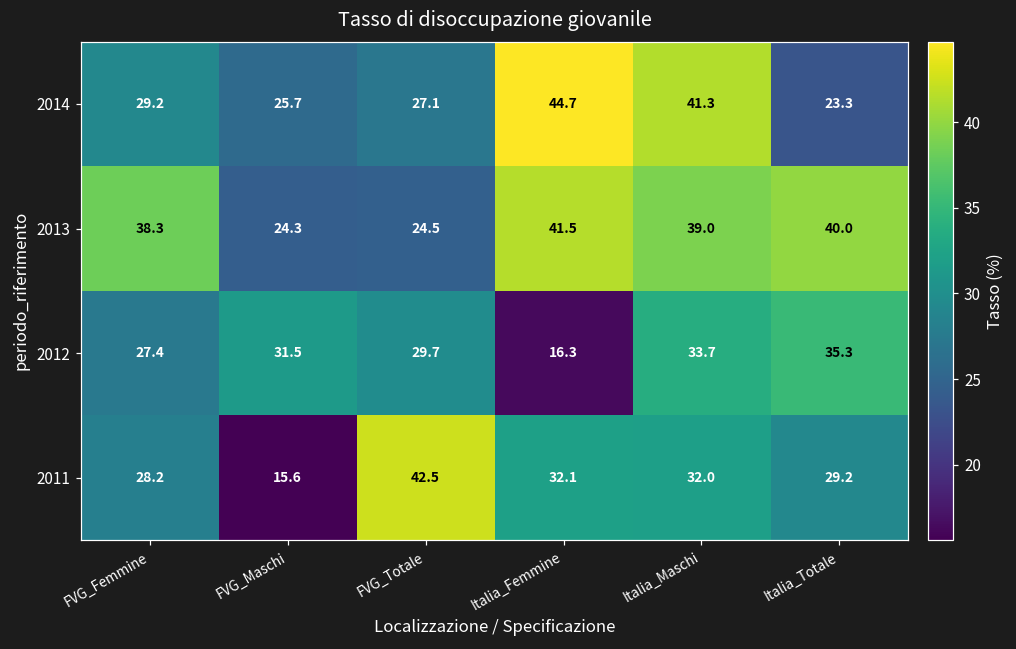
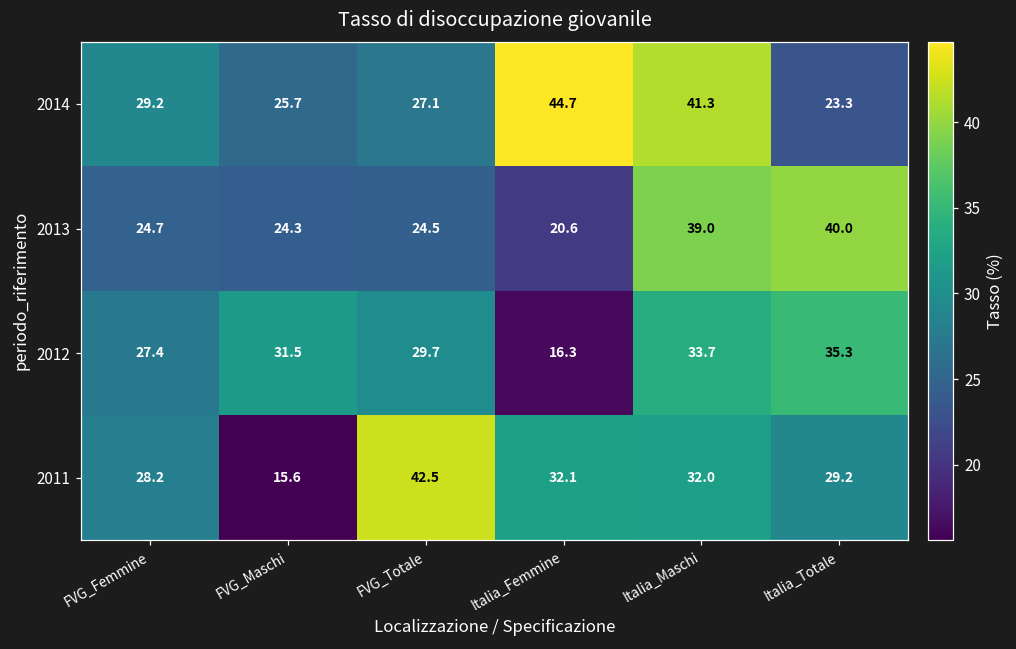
  {
    "2014": {
      "FVG_Femmine": 29.2,
      "FVG_Maschi": 25.7,
      "FVG_Totale": 27.1,
      "Italia_Femmine": 44.7,
      "Italia_Maschi": 41.3,
      "Italia_Totale": 23.3
    },
    "2013": {
-     "FVG_Femmine": 38.3,
+     "FVG_Femmine": 24.7,
      "FVG_Maschi": 24.3,
      "FVG_Totale": 24.5,
-     "Italia_Femmine": 41.5,
+     "Italia_Femmine": 20.6,
      "Italia_Maschi": 39.0,
      "Italia_Totale": 40.0
    },
    "2012": {
      "FVG_Femmine": 27.4,
      "FVG_Maschi": 31.5,
      "FVG_Totale": 29.7,
      "Italia_Femmine": 16.3,
      "Italia_Maschi": 33.7,
      "Italia_Totale": 35.3
    },
    "2011": {
      "FVG_Femmine": 28.2,
      "FVG_Maschi": 15.6,
      "FVG_Totale": 42.5,
      "Italia_Femmine": 32.1,
      "Italia_Maschi": 32.0,
      "Italia_Totale": 29.2
    }
  }
